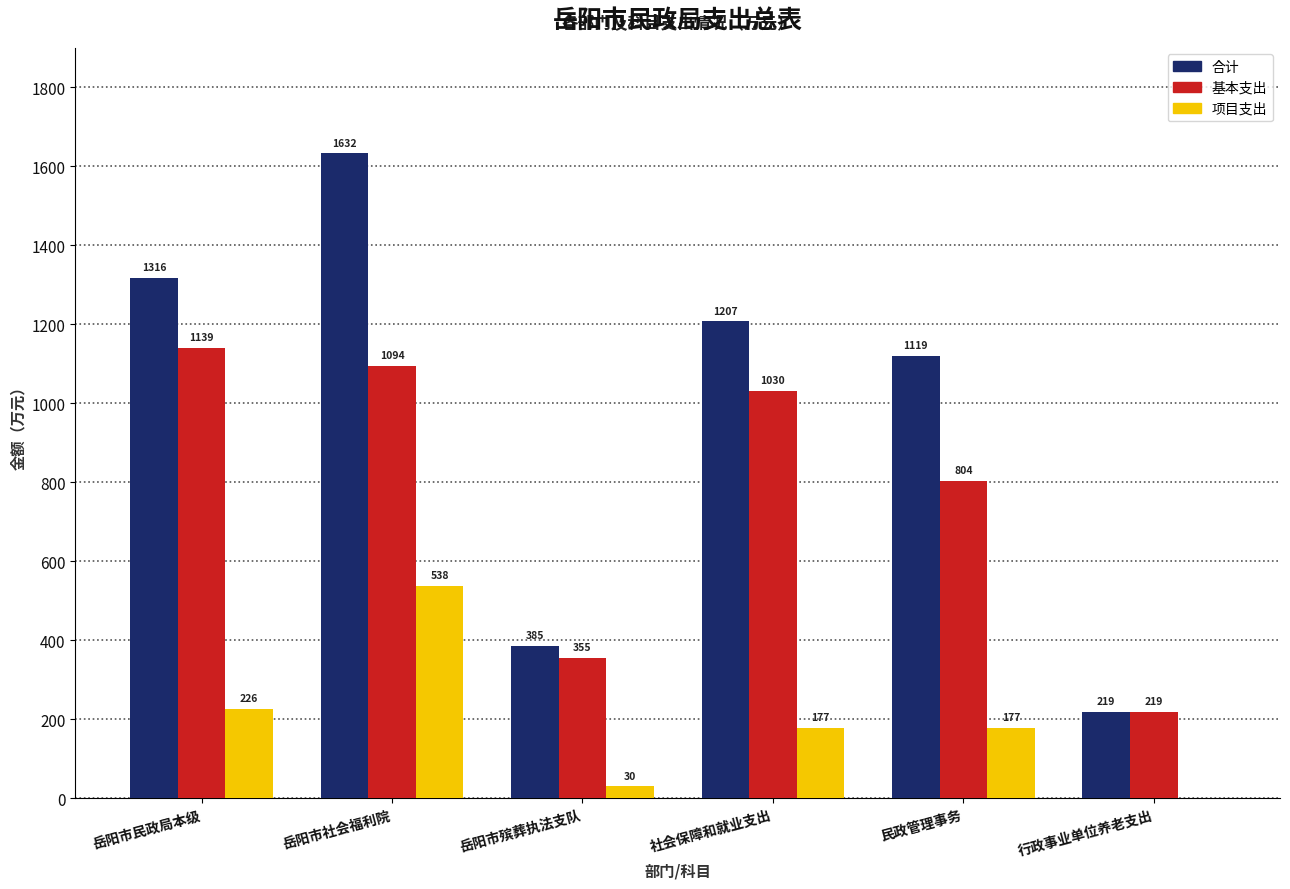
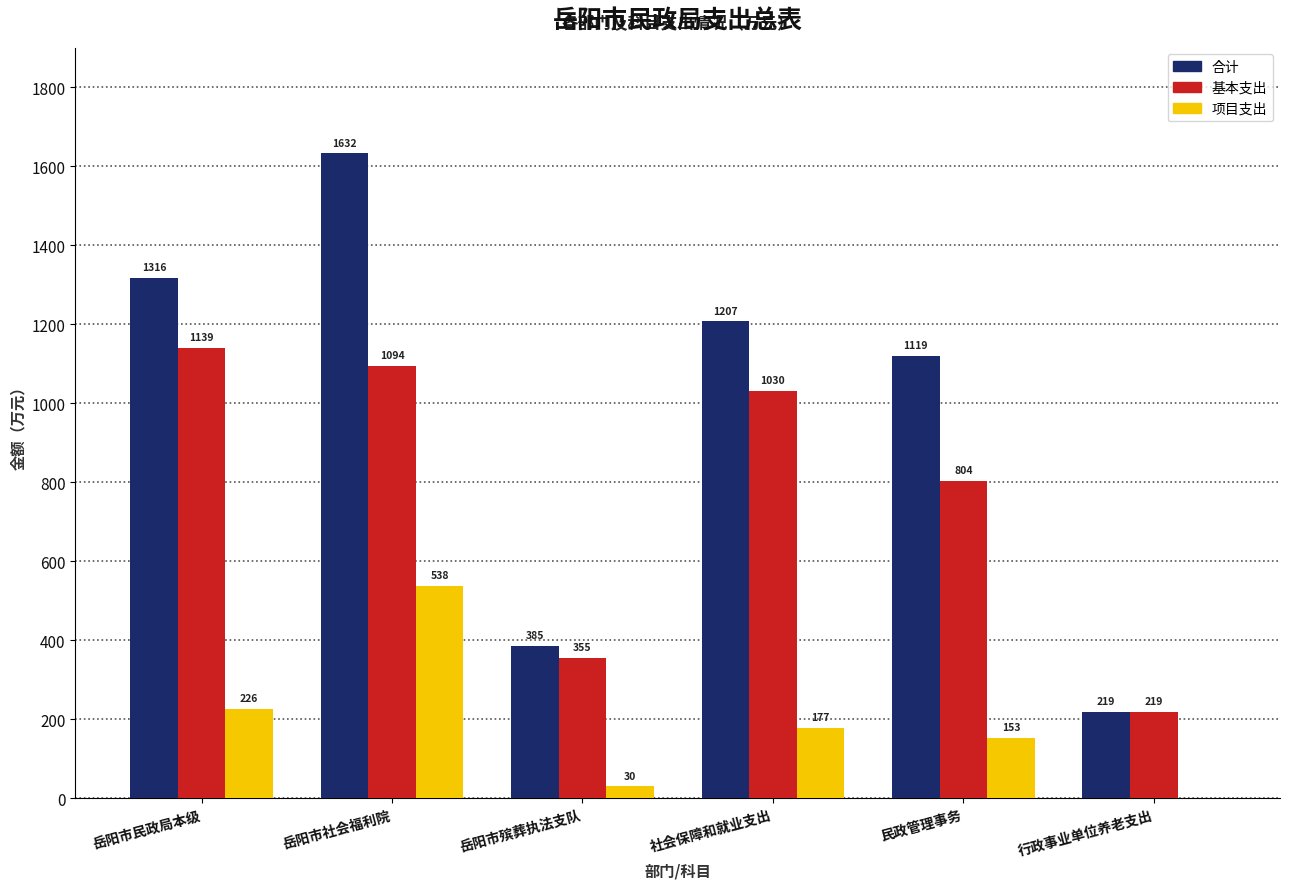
  {
    "合计": {
      "岳阳市民政局本级": 1316,
      "岳阳市社会福利院": 1632,
      "岳阳市殡葬执法支队": 385,
      "社会保障和就业支出": 1207,
      "民政管理事务": 1119,
      "行政事业单位养老支出": 219
    },
    "基本支出": {
      "岳阳市民政局本级": 1139,
      "岳阳市社会福利院": 1094,
      "岳阳市殡葬执法支队": 355,
      "社会保障和就业支出": 1030,
      "民政管理事务": 804,
      "行政事业单位养老支出": 219
    },
    "项目支出": {
      "岳阳市民政局本级": 226,
      "岳阳市社会福利院": 538,
      "岳阳市殡葬执法支队": 30,
      "社会保障和就业支出": 177,
-     "民政管理事务": 177
+     "民政管理事务": 153
    }
  }
